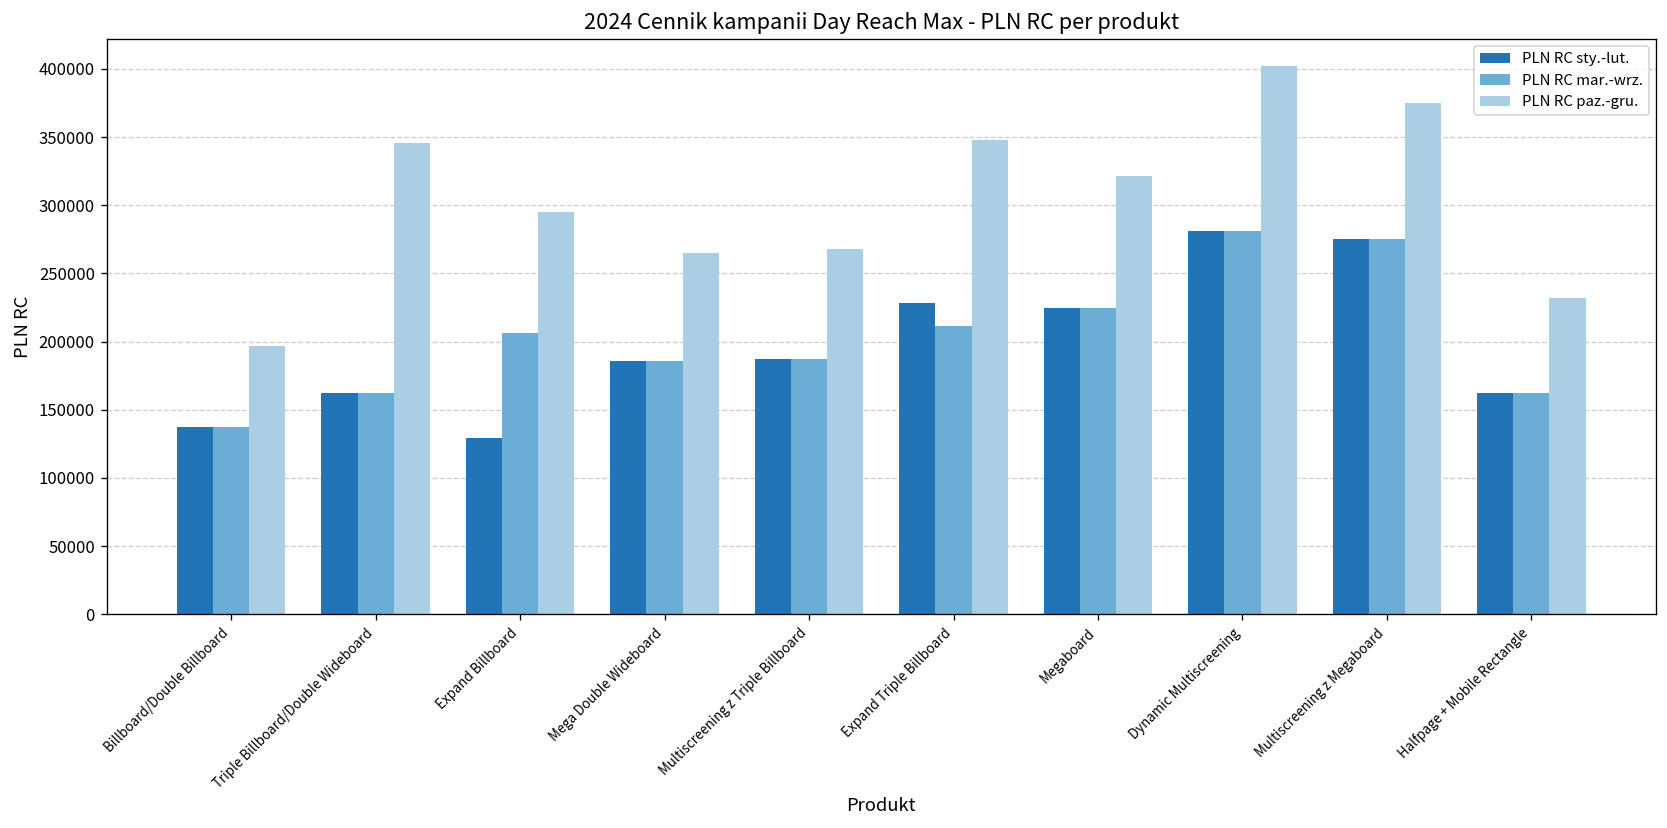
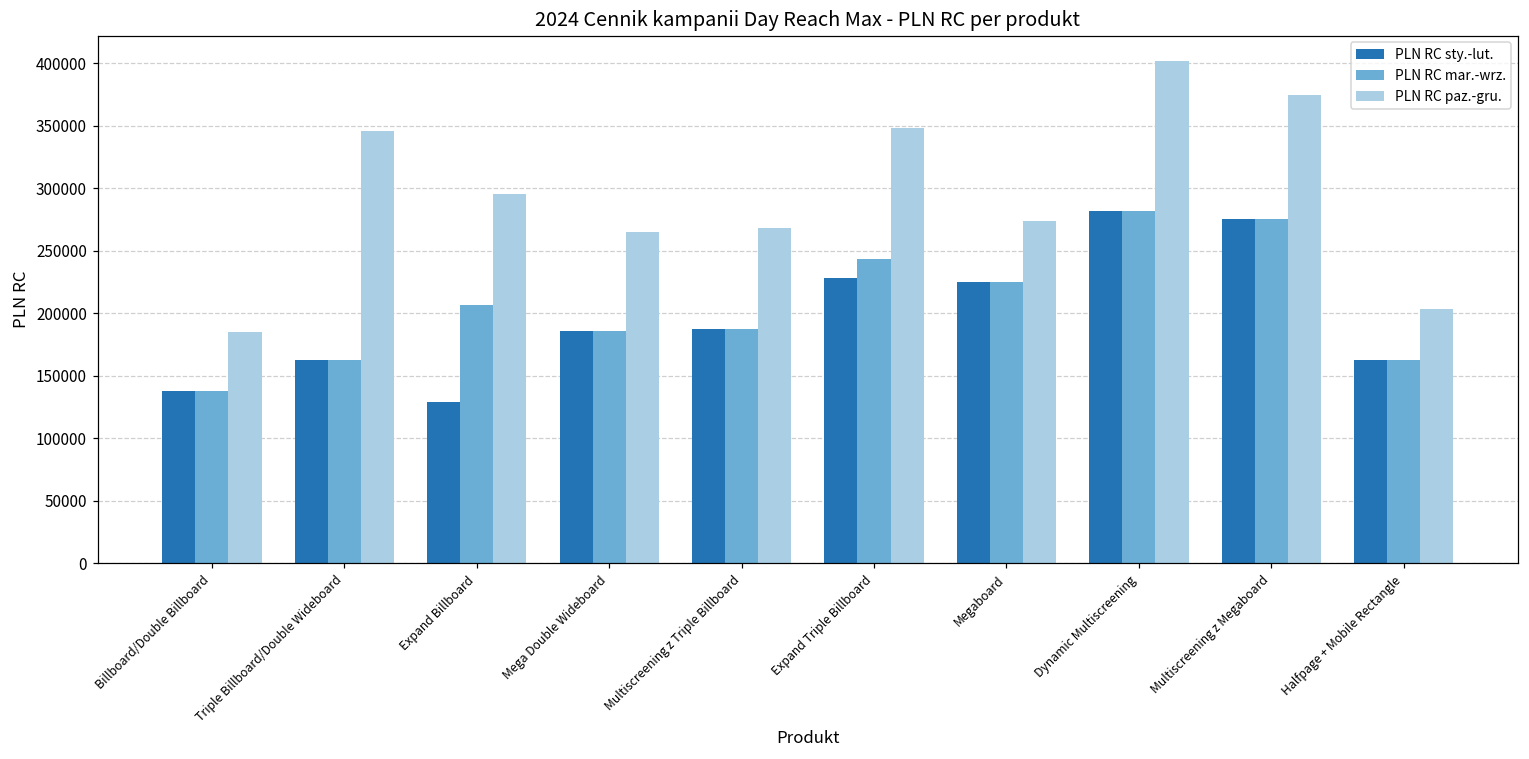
  {
    "PLN RC sty.-lut.": {
      "Billboard/Double Billboard": 138000,
      "Triple Billboard/Double Wideboard": 163000,
      "Expand Billboard": 129000,
      "Mega Double Wideboard": 186000,
      "Multiscreening z Triple Billboard": 188000,
      "Expand Triple Billboard": 228000,
      "Megaboard": 225000,
      "Dynamic Multiscreening": 282000,
      "Multiscreening z Megaboard": 275000,
      "Halfpage + Mobile Rectangle": 163000
    },
    "PLN RC mar.-wrz.": {
      "Billboard/Double Billboard": 138000,
      "Triple Billboard/Double Wideboard": 163000,
      "Expand Billboard": 207000,
      "Mega Double Wideboard": 186000,
      "Multiscreening z Triple Billboard": 188000,
-     "Expand Triple Billboard": 211000,
+     "Expand Triple Billboard": 244000,
      "Megaboard": 225000,
      "Dynamic Multiscreening": 282000,
      "Multiscreening z Megaboard": 275000,
      "Halfpage + Mobile Rectangle": 163000
    },
    "PLN RC paz.-gru.": {
-     "Billboard/Double Billboard": 197000,
+     "Billboard/Double Billboard": 185000,
      "Triple Billboard/Double Wideboard": 346000,
      "Expand Billboard": 295000,
      "Mega Double Wideboard": 265000,
      "Multiscreening z Triple Billboard": 268000,
      "Expand Triple Billboard": 348000,
-     "Megaboard": 322000,
+     "Megaboard": 274000,
      "Dynamic Multiscreening": 402000,
      "Multiscreening z Megaboard": 375000,
-     "Halfpage + Mobile Rectangle": 232000
+     "Halfpage + Mobile Rectangle": 204000
    }
  }
